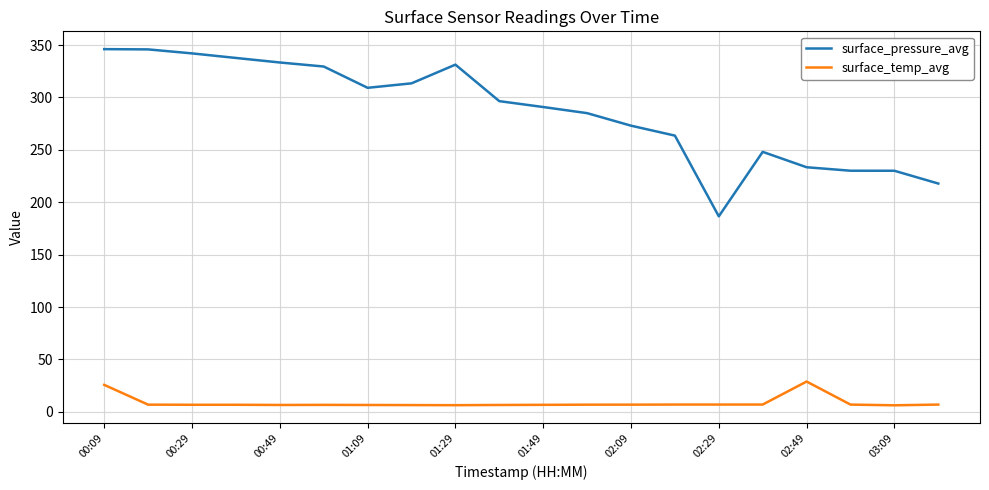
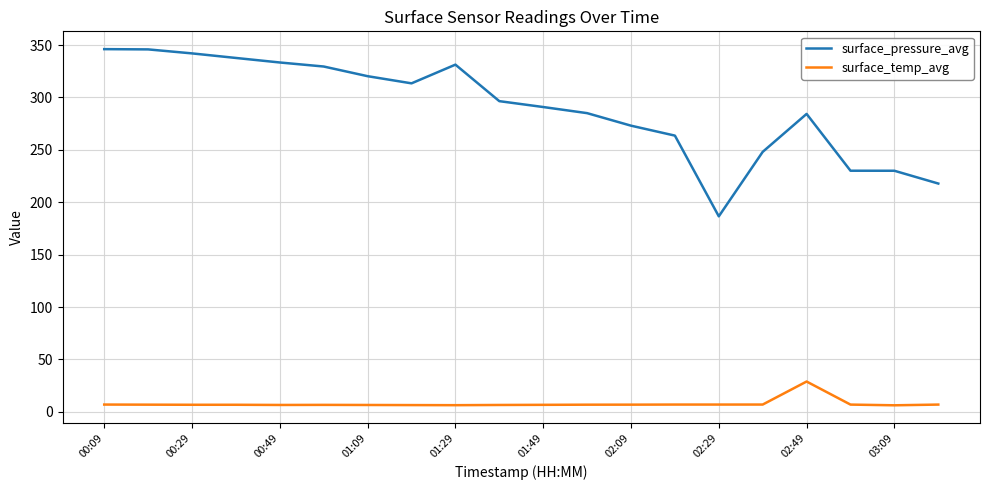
  {
    "surface_pressure_avg": {
      "00:09": 346,
      "00:29": 342,
      "00:49": 333,
-     "01:09": 309,
+     "01:09": 320,
      "01:29": 331,
      "01:49": 291,
      "02:09": 273,
      "02:29": 187,
-     "02:49": 233,
+     "02:49": 284,
      "03:09": 230
    },
    "surface_temp_avg": {
-     "00:09": 26,
+     "00:09": 7,
      "00:29": 7,
      "00:49": 7,
      "01:09": 7,
      "01:29": 6,
      "01:49": 7,
      "02:09": 7,
      "02:29": 7,
      "02:49": 29,
      "03:09": 6
    }
  }
